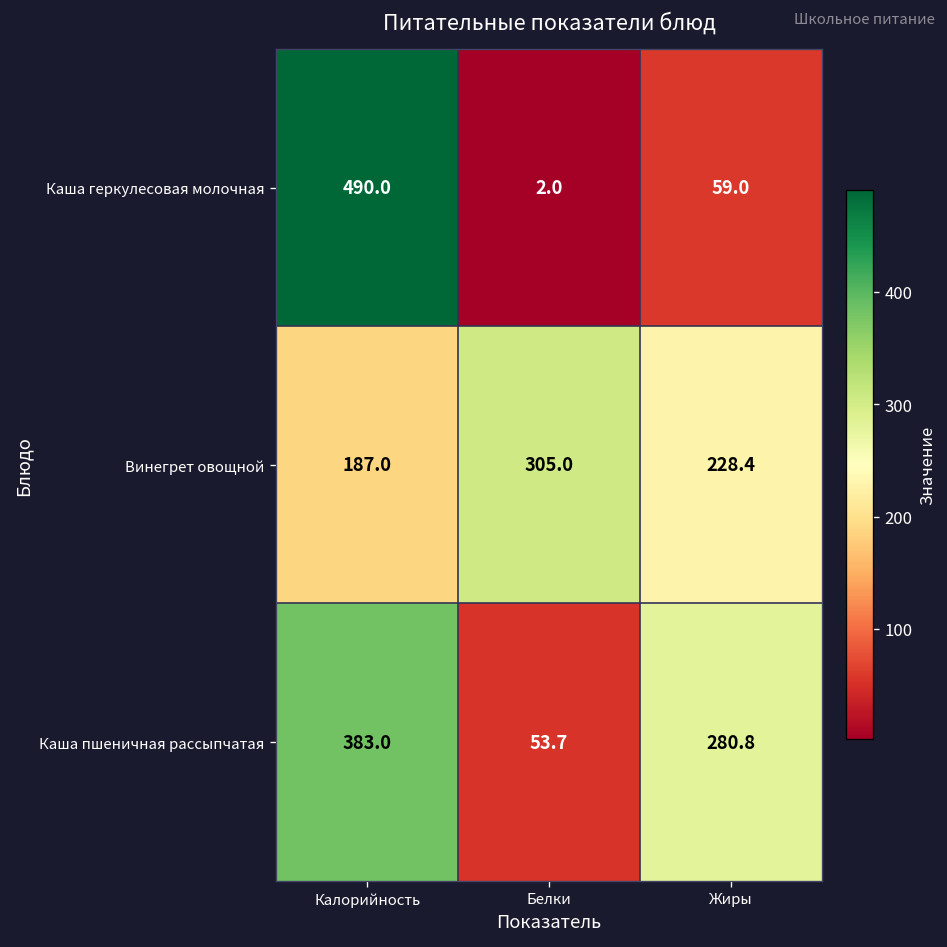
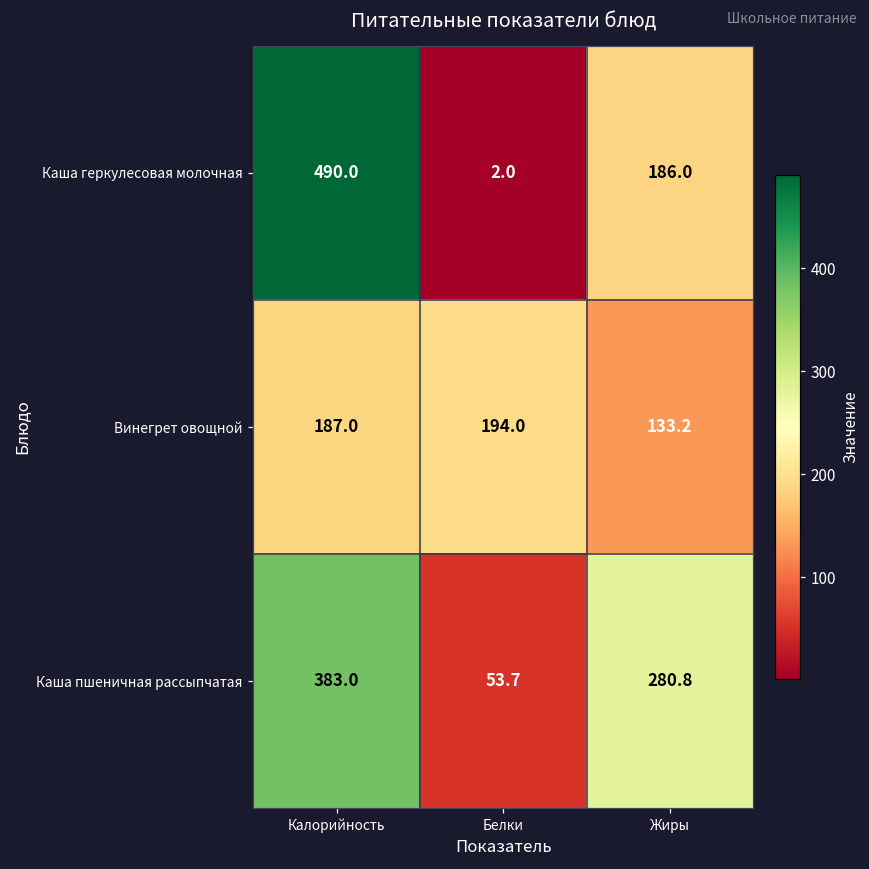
  {
    "Каша геркулесовая молочная": {
      "Калорийность": 490.0,
      "Белки": 2.0,
-     "Жиры": 59.0
+     "Жиры": 186.0
    },
    "Винегрет овощной": {
      "Калорийность": 187.0,
-     "Белки": 305.0,
-     "Жиры": 228.4
+     "Белки": 194.0,
+     "Жиры": 133.2
    },
    "Каша пшеничная рассыпчатая": {
      "Калорийность": 383.0,
      "Белки": 53.7,
      "Жиры": 280.8
    }
  }
